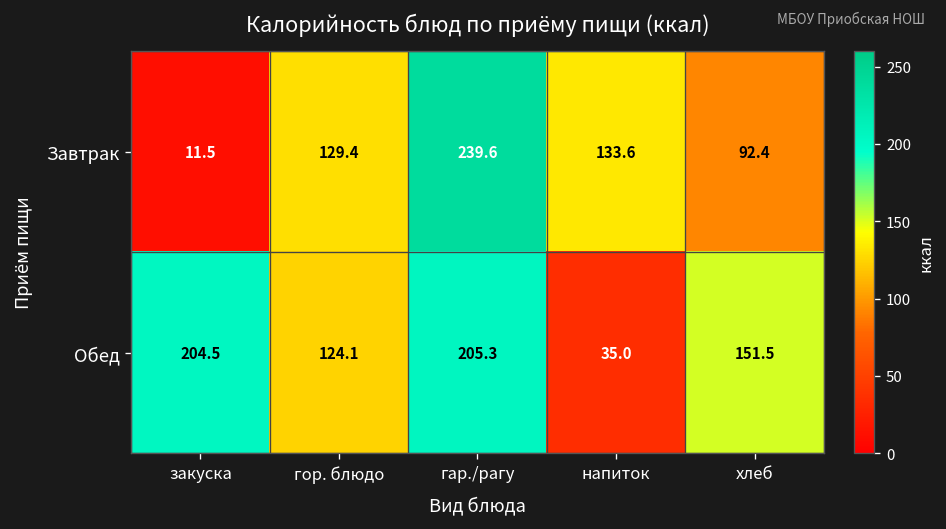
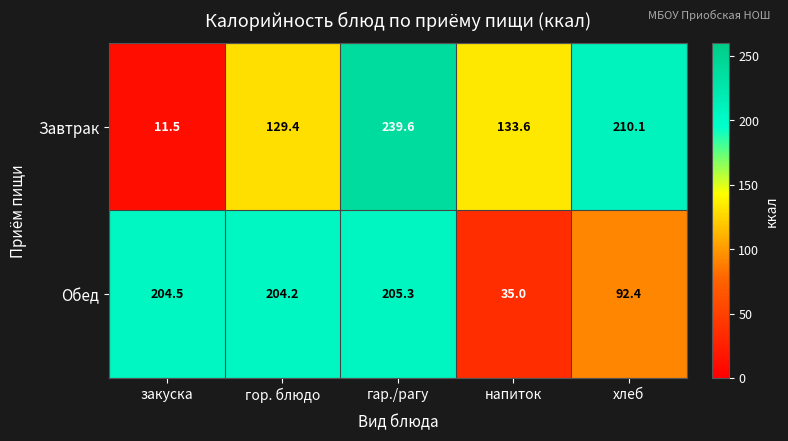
  {
    "Завтрак": {
      "закуска": 11.5,
      "гор. блюдо": 129.4,
      "гар./рагу": 239.6,
      "напиток": 133.6,
-     "хлеб": 92.4
+     "хлеб": 210.1
    },
    "Обед": {
      "закуска": 204.5,
-     "гор. блюдо": 124.1,
+     "гор. блюдо": 204.2,
      "гар./рагу": 205.3,
      "напиток": 35.0,
-     "хлеб": 151.5
+     "хлеб": 92.4
    }
  }
